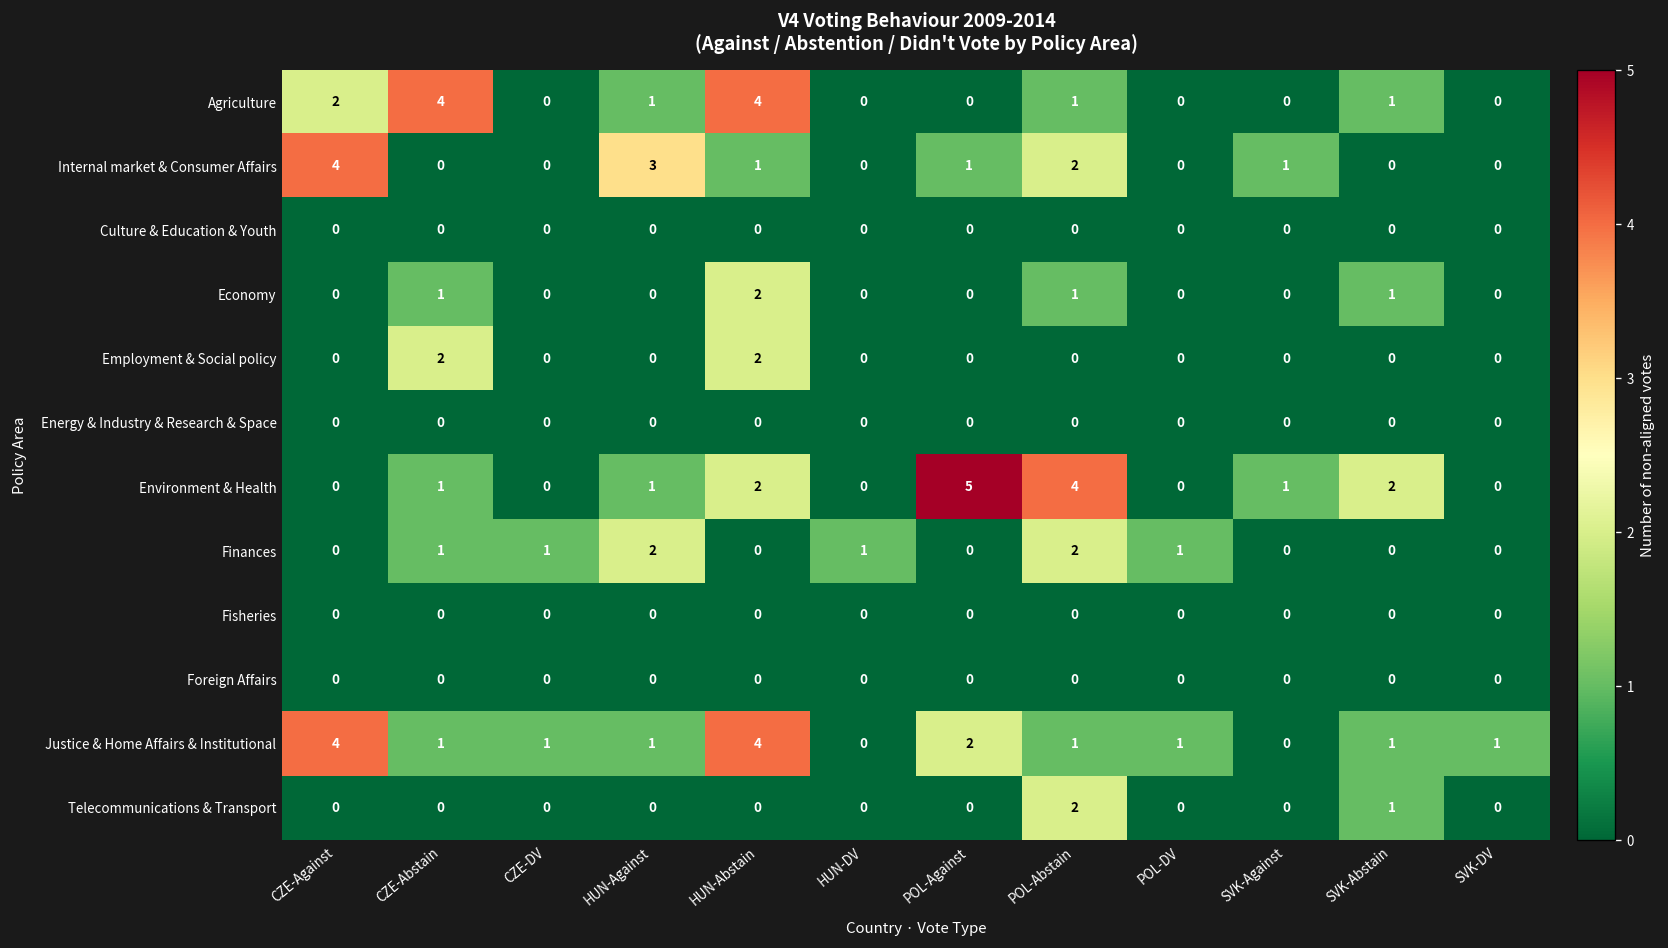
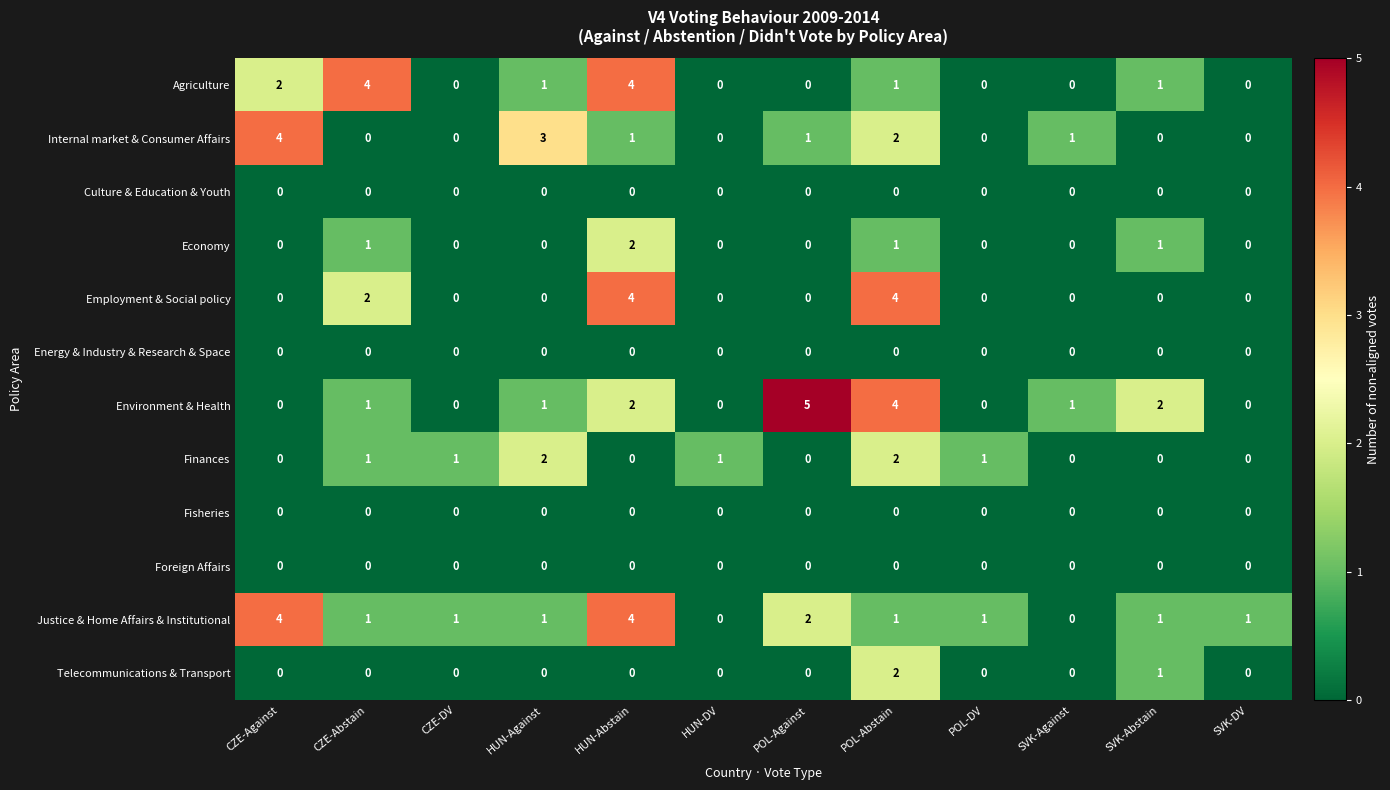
  {
    "Agriculture": {
      "CZE-Against": 2,
      "CZE-Abstain": 4,
      "CZE-DV": 0,
      "HUN-Against": 1,
      "HUN-Abstain": 4,
      "HUN-DV": 0,
      "POL-Against": 0,
      "POL-Abstain": 1,
      "POL-DV": 0,
      "SVK-Against": 0,
      "SVK-Abstain": 1,
      "SVK-DV": 0
    },
    "Internal market & Consumer Affairs": {
      "CZE-Against": 4,
      "CZE-Abstain": 0,
      "CZE-DV": 0,
      "HUN-Against": 3,
      "HUN-Abstain": 1,
      "HUN-DV": 0,
      "POL-Against": 1,
      "POL-Abstain": 2,
      "POL-DV": 0,
      "SVK-Against": 1,
      "SVK-Abstain": 0,
      "SVK-DV": 0
    },
    "Culture & Education & Youth": {
      "CZE-Against": 0,
      "CZE-Abstain": 0,
      "CZE-DV": 0,
      "HUN-Against": 0,
      "HUN-Abstain": 0,
      "HUN-DV": 0,
      "POL-Against": 0,
      "POL-Abstain": 0,
      "POL-DV": 0,
      "SVK-Against": 0,
      "SVK-Abstain": 0,
      "SVK-DV": 0
    },
    "Economy": {
      "CZE-Against": 0,
      "CZE-Abstain": 1,
      "CZE-DV": 0,
      "HUN-Against": 0,
      "HUN-Abstain": 2,
      "HUN-DV": 0,
      "POL-Against": 0,
      "POL-Abstain": 1,
      "POL-DV": 0,
      "SVK-Against": 0,
      "SVK-Abstain": 1,
      "SVK-DV": 0
    },
    "Employment & Social policy": {
      "CZE-Against": 0,
      "CZE-Abstain": 2,
      "CZE-DV": 0,
      "HUN-Against": 0,
-     "HUN-Abstain": 2,
+     "HUN-Abstain": 4,
      "HUN-DV": 0,
      "POL-Against": 0,
-     "POL-Abstain": 0,
+     "POL-Abstain": 4,
      "POL-DV": 0,
      "SVK-Against": 0,
      "SVK-Abstain": 0,
      "SVK-DV": 0
    },
    "Energy & Industry & Research & Space": {
      "CZE-Against": 0,
      "CZE-Abstain": 0,
      "CZE-DV": 0,
      "HUN-Against": 0,
      "HUN-Abstain": 0,
      "HUN-DV": 0,
      "POL-Against": 0,
      "POL-Abstain": 0,
      "POL-DV": 0,
      "SVK-Against": 0,
      "SVK-Abstain": 0,
      "SVK-DV": 0
    },
    "Environment & Health": {
      "CZE-Against": 0,
      "CZE-Abstain": 1,
      "CZE-DV": 0,
      "HUN-Against": 1,
      "HUN-Abstain": 2,
      "HUN-DV": 0,
      "POL-Against": 5,
      "POL-Abstain": 4,
      "POL-DV": 0,
      "SVK-Against": 1,
      "SVK-Abstain": 2,
      "SVK-DV": 0
    },
    "Finances": {
      "CZE-Against": 0,
      "CZE-Abstain": 1,
      "CZE-DV": 1,
      "HUN-Against": 2,
      "HUN-Abstain": 0,
      "HUN-DV": 1,
      "POL-Against": 0,
      "POL-Abstain": 2,
      "POL-DV": 1,
      "SVK-Against": 0,
      "SVK-Abstain": 0,
      "SVK-DV": 0
    },
    "Fisheries": {
      "CZE-Against": 0,
      "CZE-Abstain": 0,
      "CZE-DV": 0,
      "HUN-Against": 0,
      "HUN-Abstain": 0,
      "HUN-DV": 0,
      "POL-Against": 0,
      "POL-Abstain": 0,
      "POL-DV": 0,
      "SVK-Against": 0,
      "SVK-Abstain": 0,
      "SVK-DV": 0
    },
    "Foreign Affairs": {
      "CZE-Against": 0,
      "CZE-Abstain": 0,
      "CZE-DV": 0,
      "HUN-Against": 0,
      "HUN-Abstain": 0,
      "HUN-DV": 0,
      "POL-Against": 0,
      "POL-Abstain": 0,
      "POL-DV": 0,
      "SVK-Against": 0,
      "SVK-Abstain": 0,
      "SVK-DV": 0
    },
    "Justice & Home Affairs & Institutional": {
      "CZE-Against": 4,
      "CZE-Abstain": 1,
      "CZE-DV": 1,
      "HUN-Against": 1,
      "HUN-Abstain": 4,
      "HUN-DV": 0,
      "POL-Against": 2,
      "POL-Abstain": 1,
      "POL-DV": 1,
      "SVK-Against": 0,
      "SVK-Abstain": 1,
      "SVK-DV": 1
    },
    "Telecommunications & Transport": {
      "CZE-Against": 0,
      "CZE-Abstain": 0,
      "CZE-DV": 0,
      "HUN-Against": 0,
      "HUN-Abstain": 0,
      "HUN-DV": 0,
      "POL-Against": 0,
      "POL-Abstain": 2,
      "POL-DV": 0,
      "SVK-Against": 0,
      "SVK-Abstain": 1,
      "SVK-DV": 0
    }
  }
